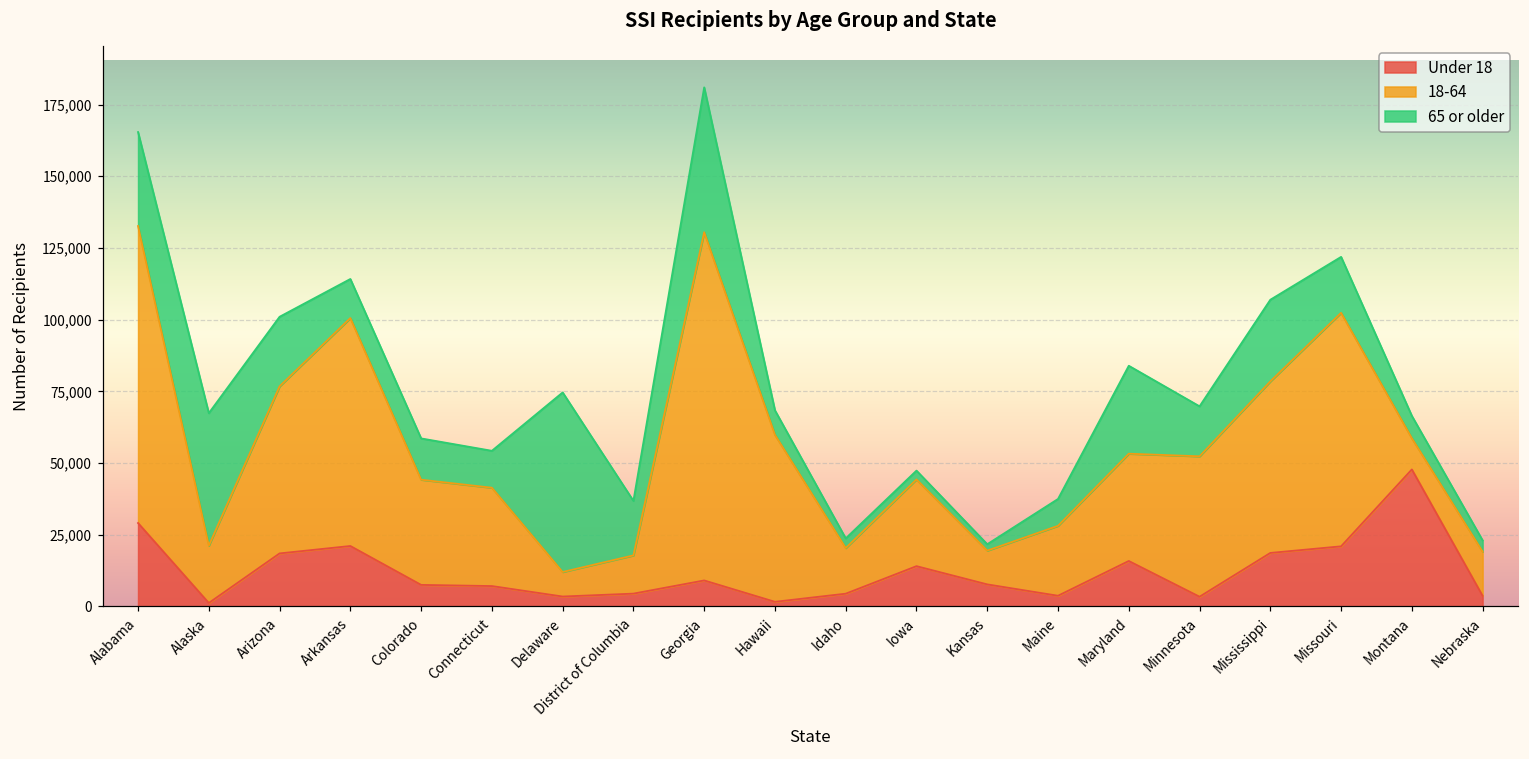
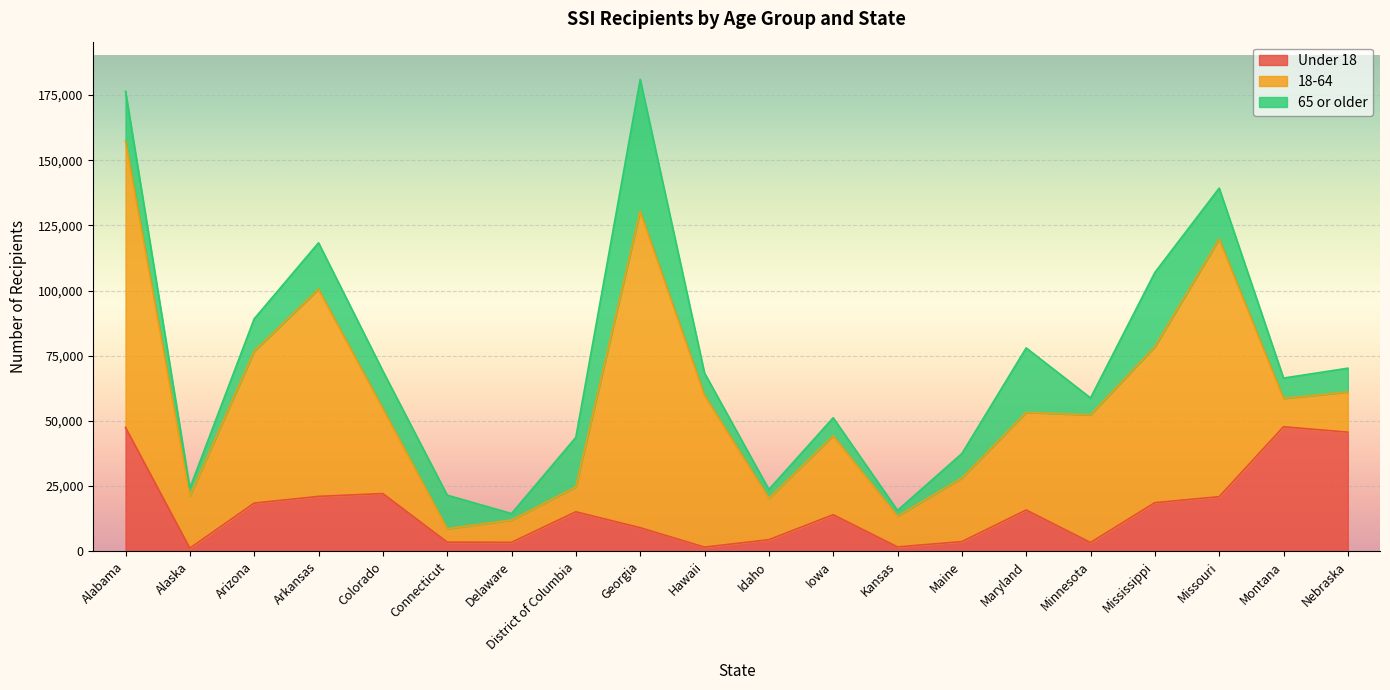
  {
    "Under 18": {
-     "Alabama": "29,000",
+     "Alabama": "48,000",
      "Alaska": "1,000",
      "Arizona": "18,000",
      "Arkansas": "21,000",
-     "Colorado": "8,000",
-     "Connecticut": "7,000",
+     "Colorado": "22,000",
+     "Connecticut": "4,000",
      "Delaware": "3,000",
-     "District of Columbia": "4,000",
+     "District of Columbia": "15,000",
      "Georgia": "9,000",
      "Hawaii": "2,000",
      "Idaho": "4,000",
      "Iowa": "14,000",
-     "Kansas": "8,000",
+     "Kansas": "2,000",
      "Maine": "4,000",
      "Maryland": "16,000",
      "Minnesota": "3,000",
      "Mississippi": "19,000",
      "Missouri": "21,000",
      "Montana": "48,000",
-     "Nebraska": "4,000"
+     "Nebraska": "46,000"
    },
    "18-64": {
-     "Alabama": "104,000",
+     "Alabama": "110,000",
      "Alaska": "20,000",
      "Arizona": "58,000",
      "Arkansas": "79,000",
-     "Colorado": "37,000",
-     "Connecticut": "34,000",
+     "Colorado": "33,000",
+     "Connecticut": "5,000",
      "Delaware": "9,000",
-     "District of Columbia": "13,000",
+     "District of Columbia": "10,000",
      "Georgia": "121,000",
      "Hawaii": "58,000",
      "Idaho": "16,000",
      "Iowa": "30,000",
      "Kansas": "12,000",
      "Maine": "24,000",
      "Maryland": "37,000",
      "Minnesota": "49,000",
      "Mississippi": "60,000",
-     "Missouri": "81,000",
+     "Missouri": "99,000",
      "Montana": "11,000",
      "Nebraska": "15,000"
    },
    "65 or older": {
-     "Alabama": "33,000",
-     "Alaska": "46,000",
-     "Arizona": "24,000",
-     "Arkansas": "14,000",
+     "Alabama": "19,000",
+     "Alaska": "3,000",
+     "Arizona": "12,000",
+     "Arkansas": "18,000",
      "Colorado": "14,000",
      "Connecticut": "13,000",
-     "Delaware": "63,000",
+     "Delaware": "2,000",
      "District of Columbia": "19,000",
      "Georgia": "51,000",
      "Hawaii": "9,000",
      "Idaho": "3,000",
-     "Iowa": "3,000",
+     "Iowa": "7,000",
      "Kansas": "2,000",
      "Maine": "9,000",
-     "Maryland": "31,000",
-     "Minnesota": "17,000",
+     "Maryland": "25,000",
+     "Minnesota": "6,000",
      "Mississippi": "28,000",
      "Missouri": "20,000",
      "Montana": "8,000",
-     "Nebraska": "4,000"
+     "Nebraska": "9,000"
    }
  }
